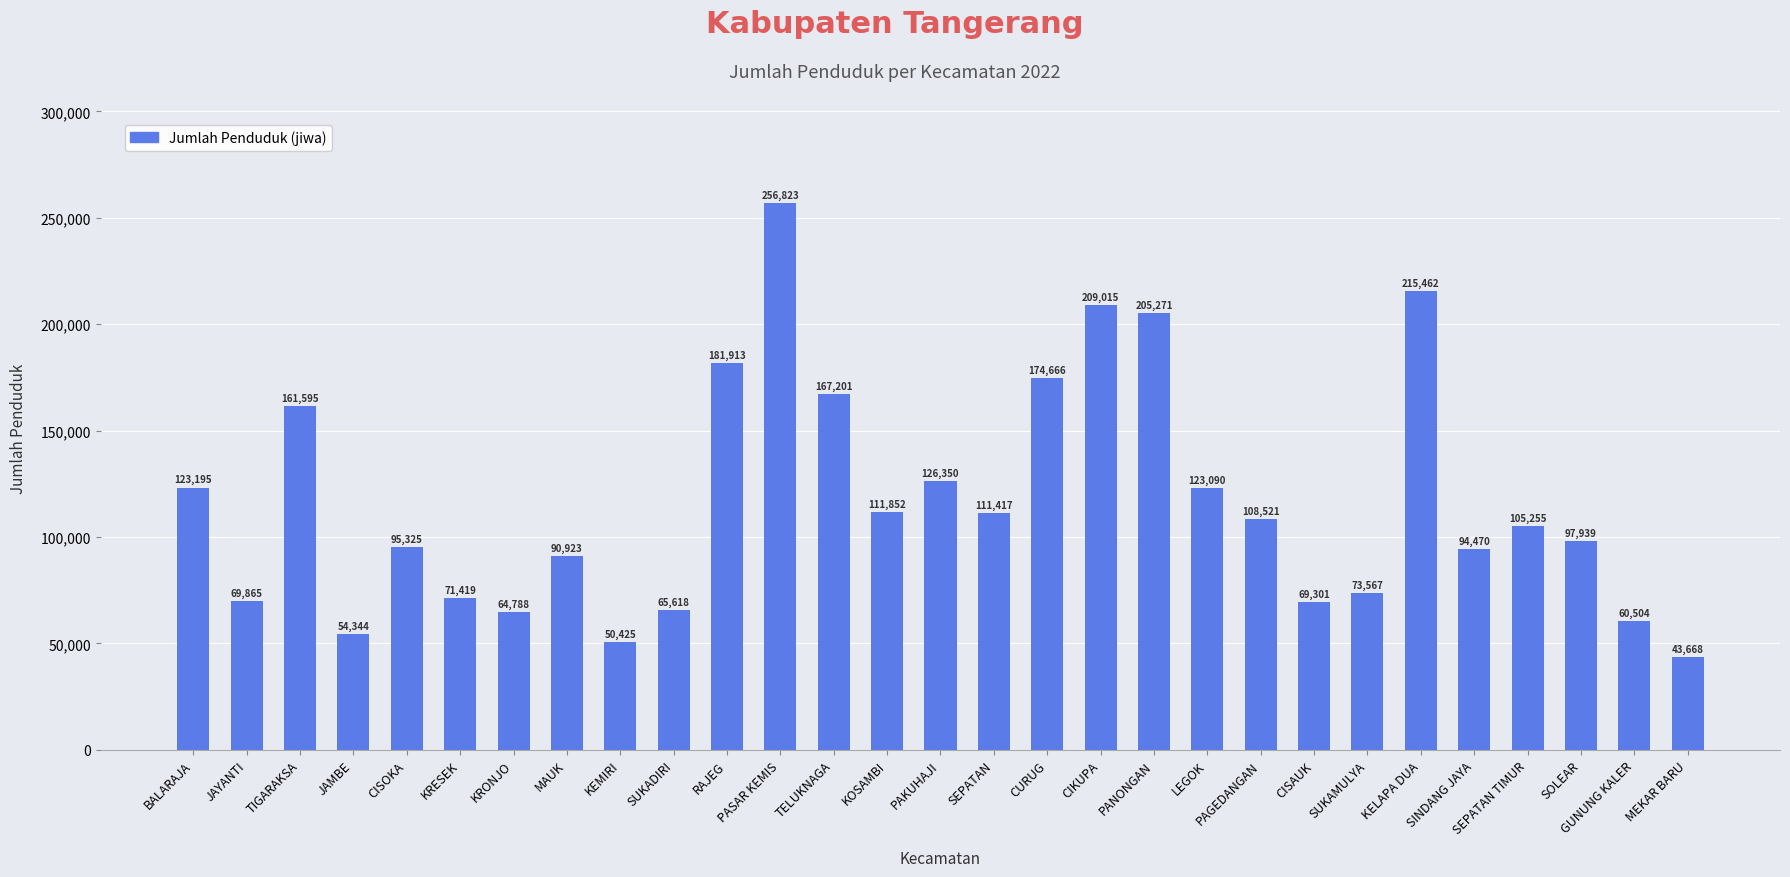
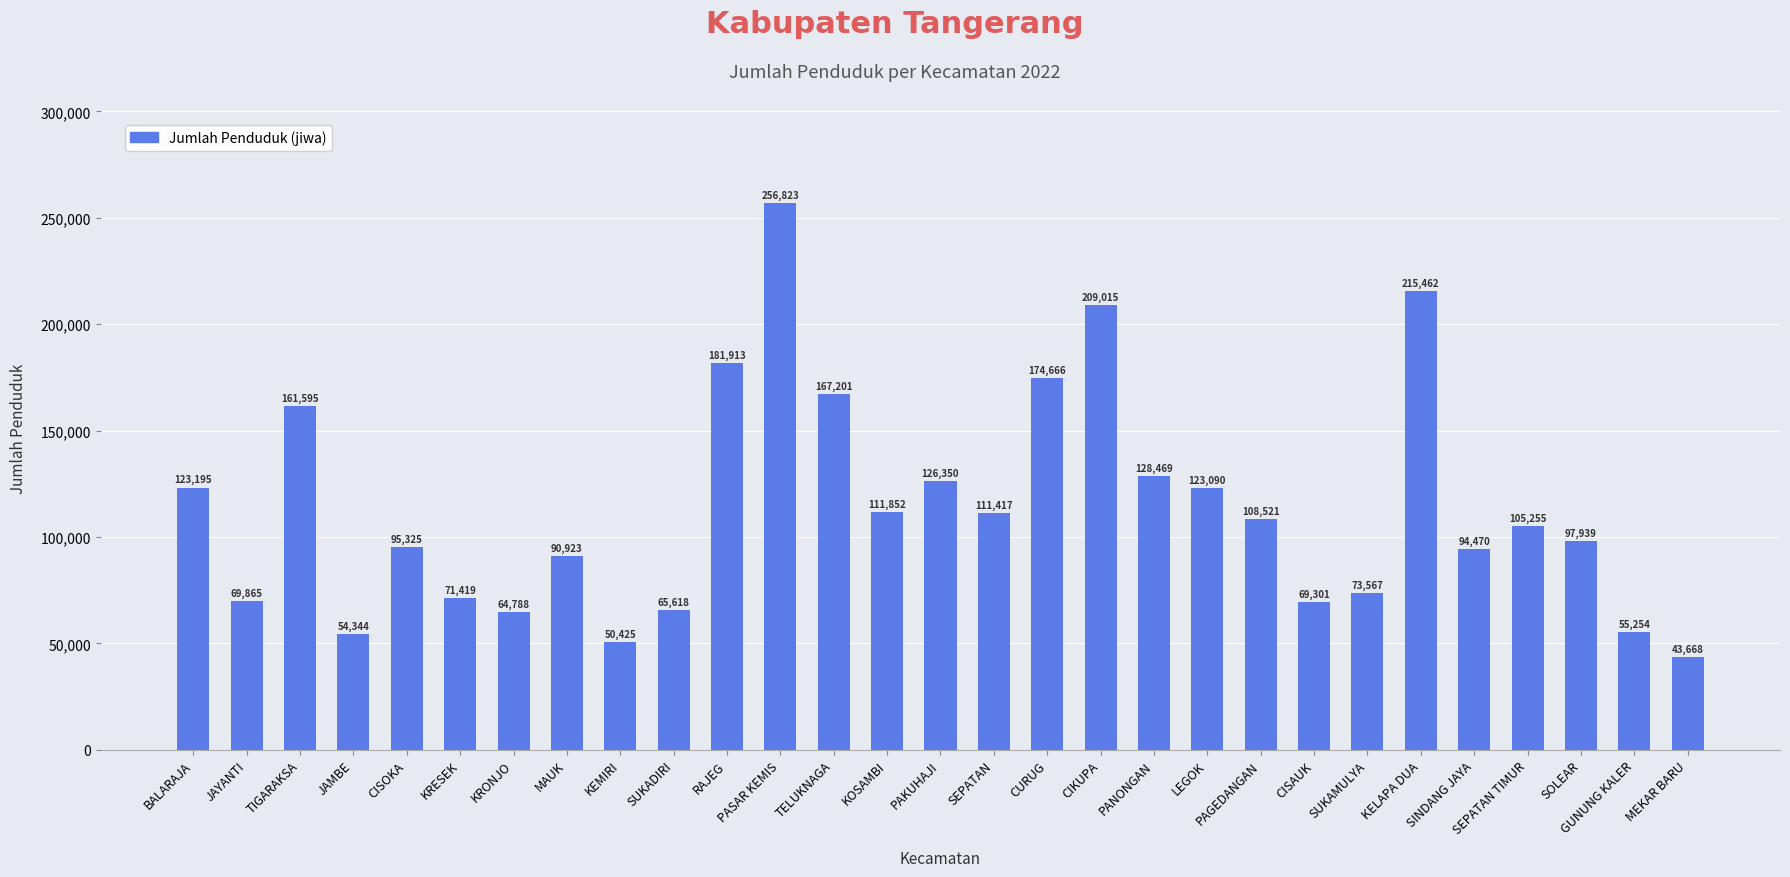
  {
    "BALARAJA": "123,195",
    "JAYANTI": "69,865",
    "TIGARAKSA": "161,595",
    "JAMBE": "54,344",
    "CISOKA": "95,325",
    "KRESEK": "71,419",
    "KRONJO": "64,788",
    "MAUK": "90,923",
    "KEMIRI": "50,425",
    "SUKADIRI": "65,618",
    "RAJEG": "181,913",
    "PASAR KEMIS": "256,823",
    "TELUKNAGA": "167,201",
    "KOSAMBI": "111,852",
    "PAKUHAJI": "126,350",
    "SEPATAN": "111,417",
    "CURUG": "174,666",
    "CIKUPA": "209,015",
-   "PANONGAN": "205,271",
+   "PANONGAN": "128,469",
    "LEGOK": "123,090",
    "PAGEDANGAN": "108,521",
    "CISAUK": "69,301",
    "SUKAMULYA": "73,567",
    "KELAPA DUA": "215,462",
    "SINDANG JAYA": "94,470",
    "SEPATAN TIMUR": "105,255",
    "SOLEAR": "97,939",
-   "GUNUNG KALER": "60,504",
+   "GUNUNG KALER": "55,254",
    "MEKAR BARU": "43,668"
  }
